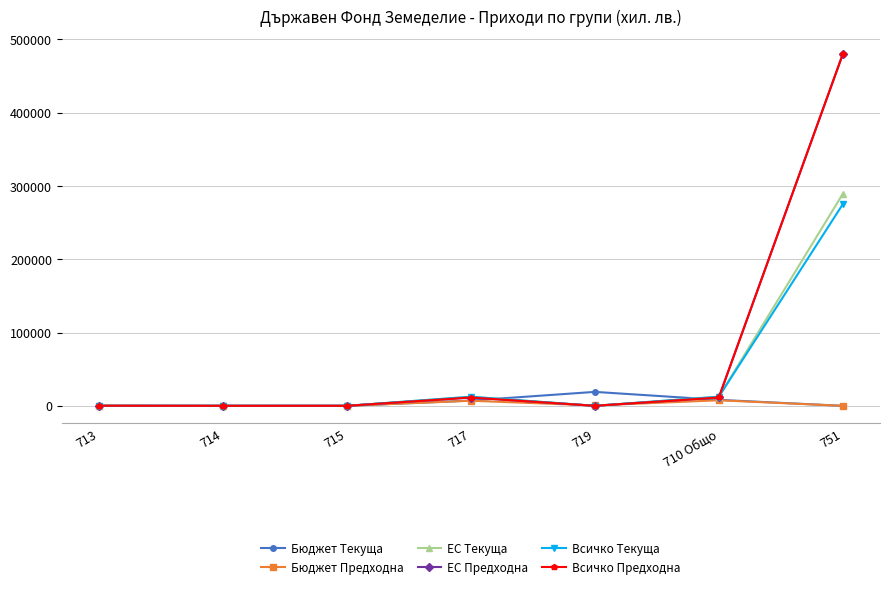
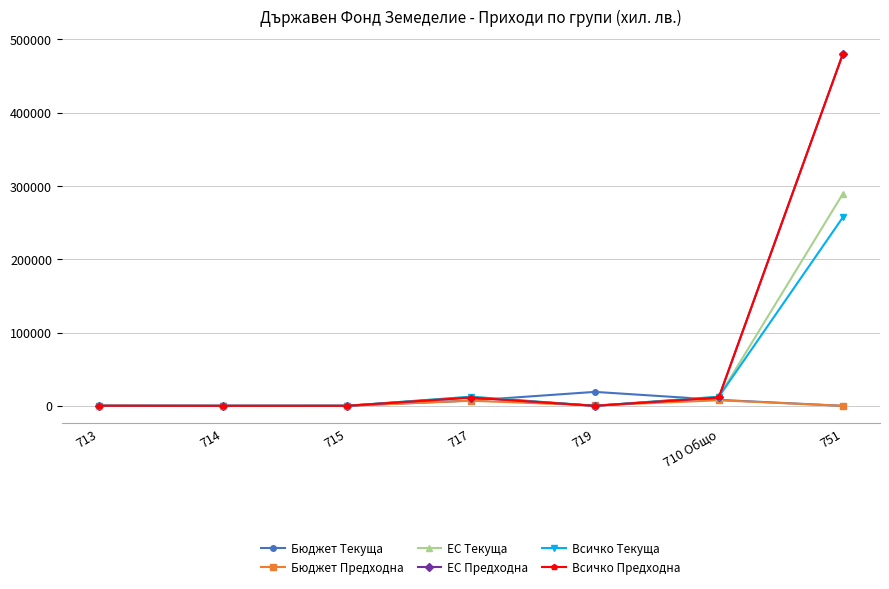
  {
    "Бюджет Текуща": {
      "719": 20000
    },
    "ЕС Текуща": {
      "751": 290000
    },
    "Всичко Предходна": {
      "751": 480000
    },
    "Всичко Текуща": {
-     "751": 280000
+     "751": 260000
    }
  }
